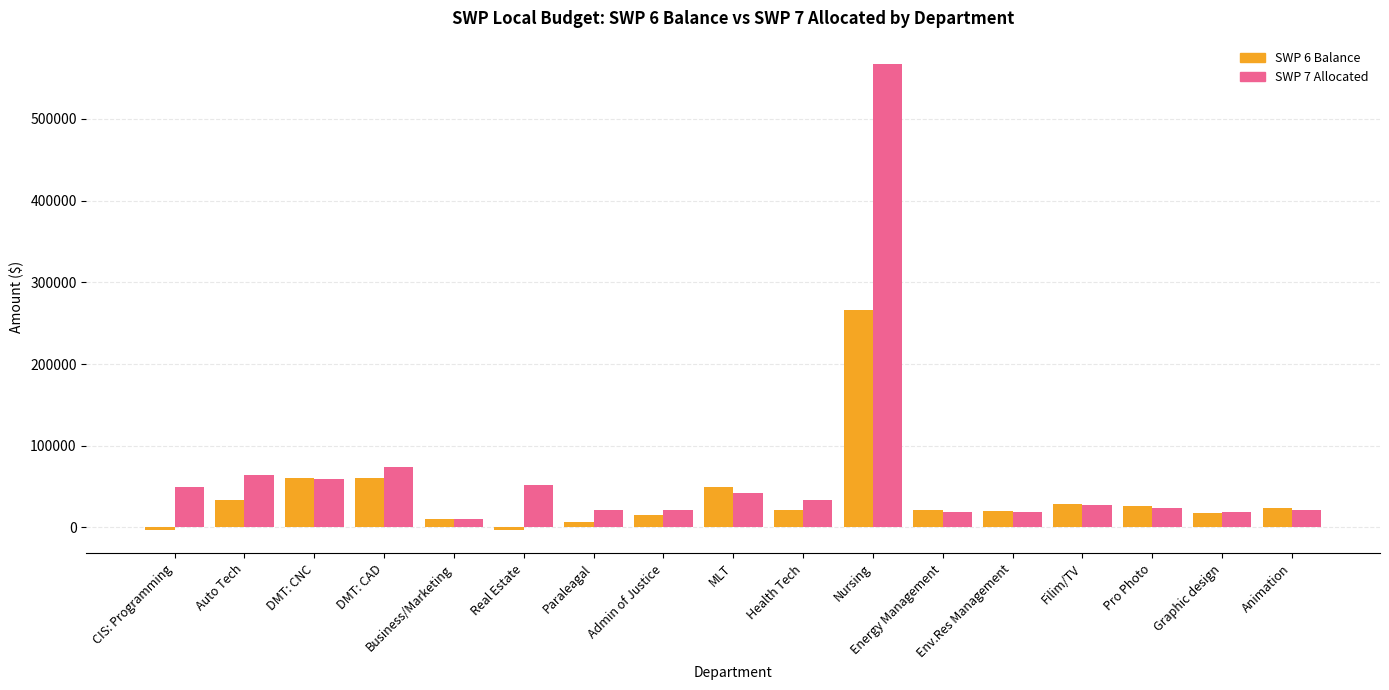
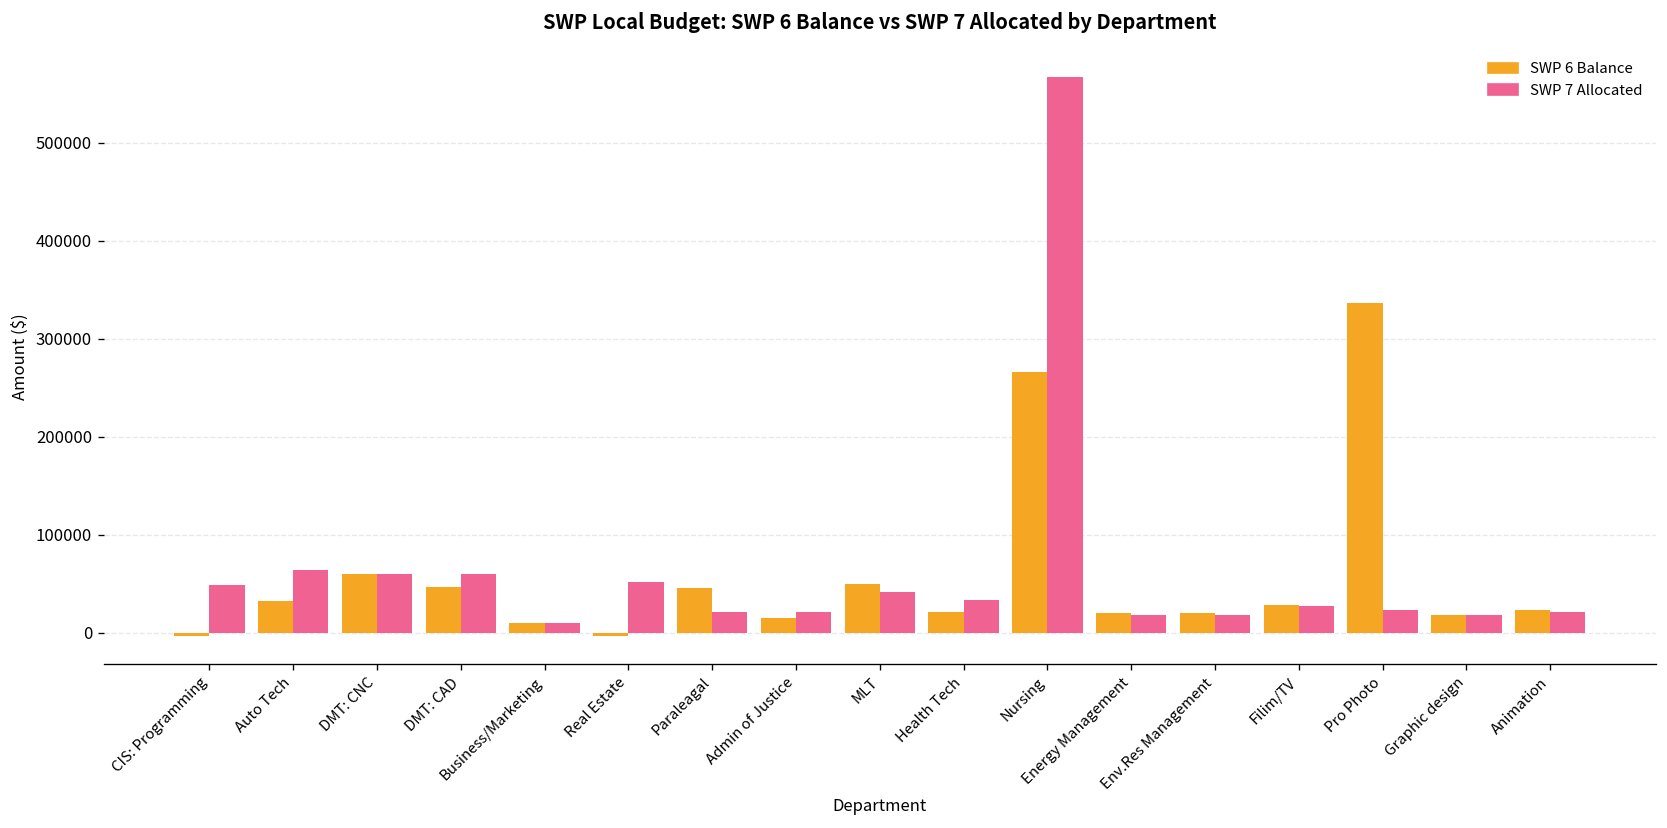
  {
    "SWP 6 Balance": {
      "Auto Tech": 30000,
      "DMT: CNC": 60000,
-     "DMT: CAD": 60000,
+     "DMT: CAD": 50000,
      "Business/Marketing": 10000,
      "Real Estate": 0,
-     "Paraleagal": 10000,
+     "Paraleagal": 50000,
      "Admin of Justice": 10000,
      "MLT": 50000,
      "Health Tech": 20000,
      "Nursing": 270000,
      "Energy Management": 20000,
      "Env.Res Management": 20000,
      "Filim/TV": 30000,
-     "Pro Photo": 30000,
+     "Pro Photo": 340000,
      "Graphic design": 20000,
      "Animation": 20000
    },
    "SWP 7 Allocated": {
      "CIS: Programming": 50000,
      "Auto Tech": 60000,
      "DMT: CNC": 60000,
-     "DMT: CAD": 70000,
+     "DMT: CAD": 60000,
      "Business/Marketing": 10000,
      "Real Estate": 50000,
      "Paraleagal": 20000,
      "Admin of Justice": 20000,
      "MLT": 40000,
      "Health Tech": 30000,
      "Nursing": 570000,
      "Energy Management": 20000,
      "Env.Res Management": 20000,
      "Filim/TV": 30000,
      "Pro Photo": 20000,
      "Graphic design": 20000,
      "Animation": 20000
    }
  }
